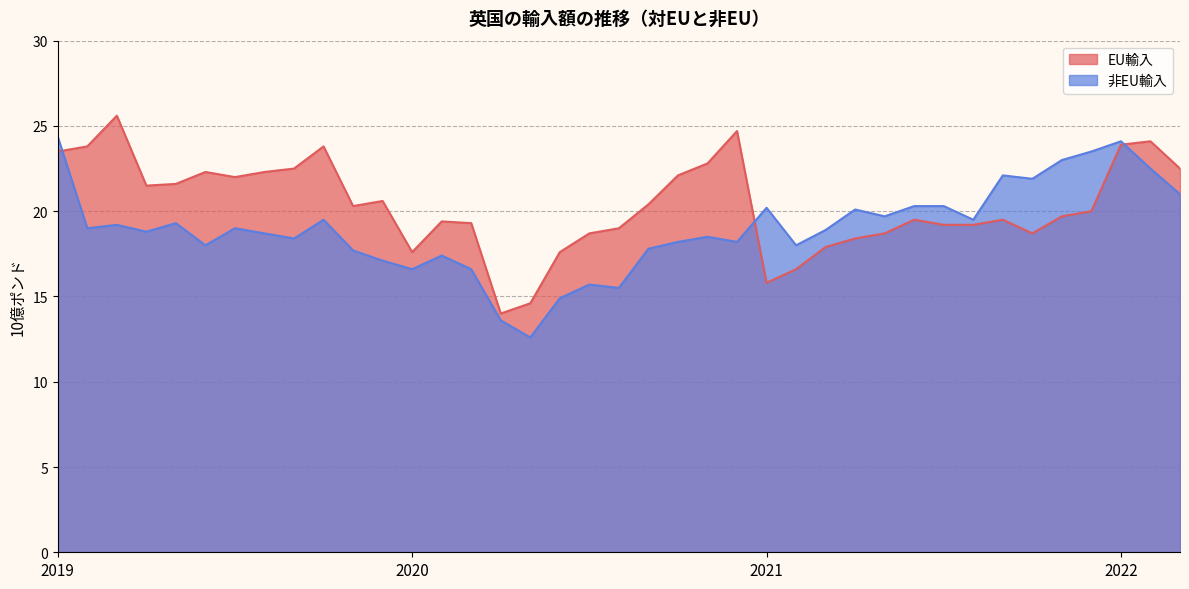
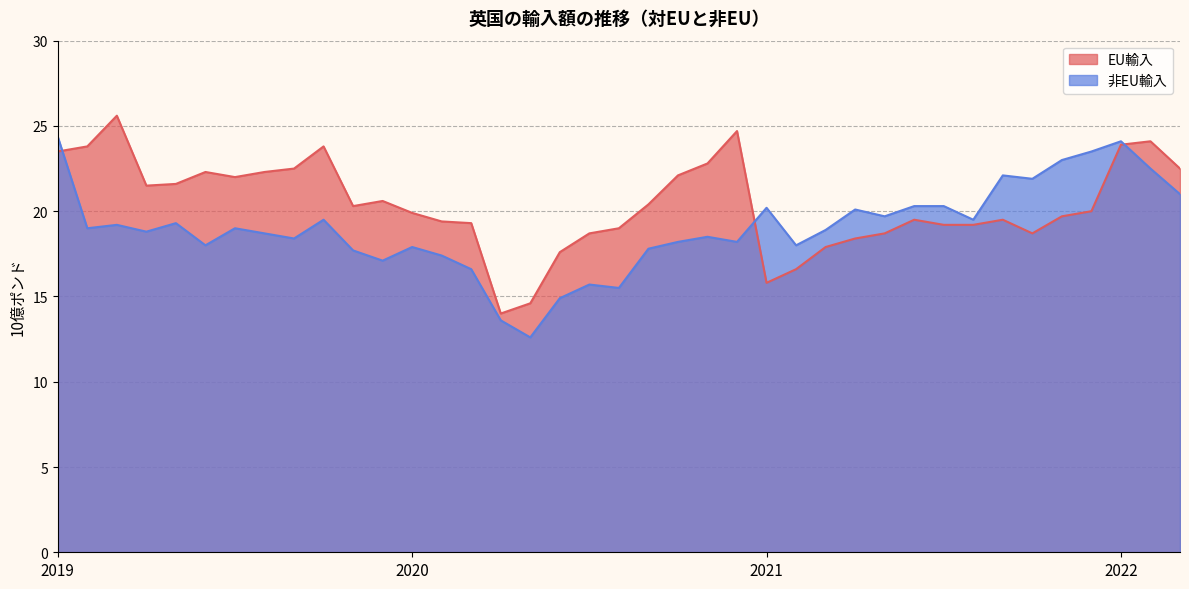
  {
    "EU輸入": {
      "2019": 23.5,
-     "2020": 17.6,
+     "2020": 19.9,
      "2021": 15.8,
      "2022": 23.9
    },
    "非EU輸入": {
      "2019": 24.4,
-     "2020": 16.6,
+     "2020": 17.9,
      "2021": 20.2,
      "2022": 24.1
    }
  }
